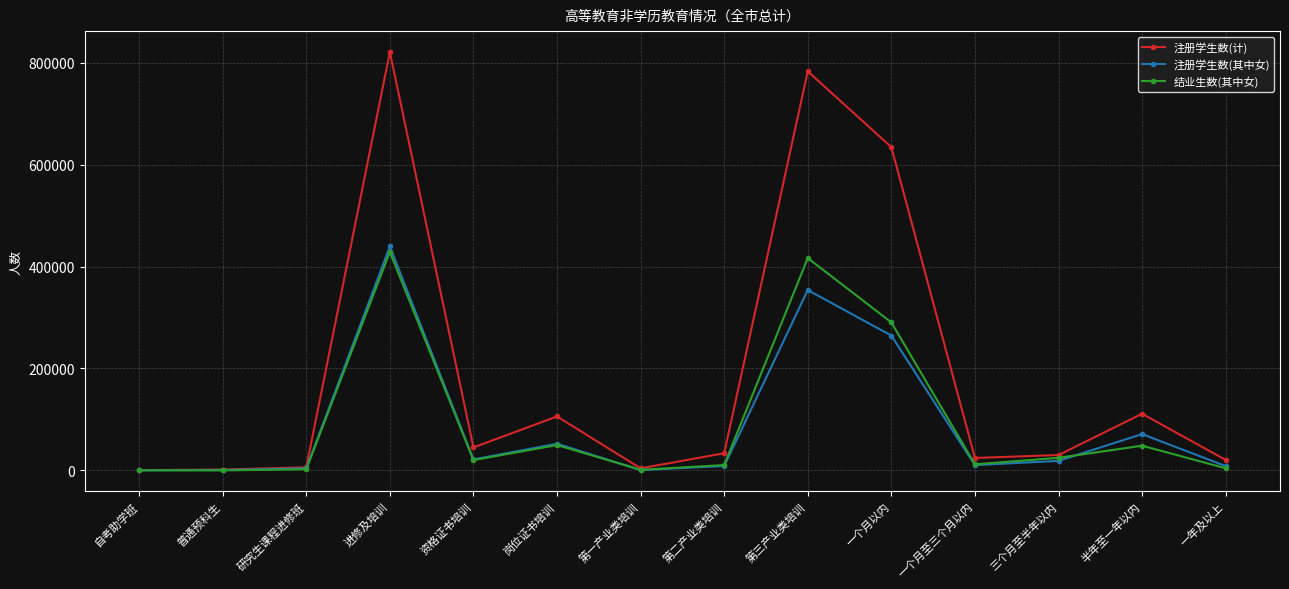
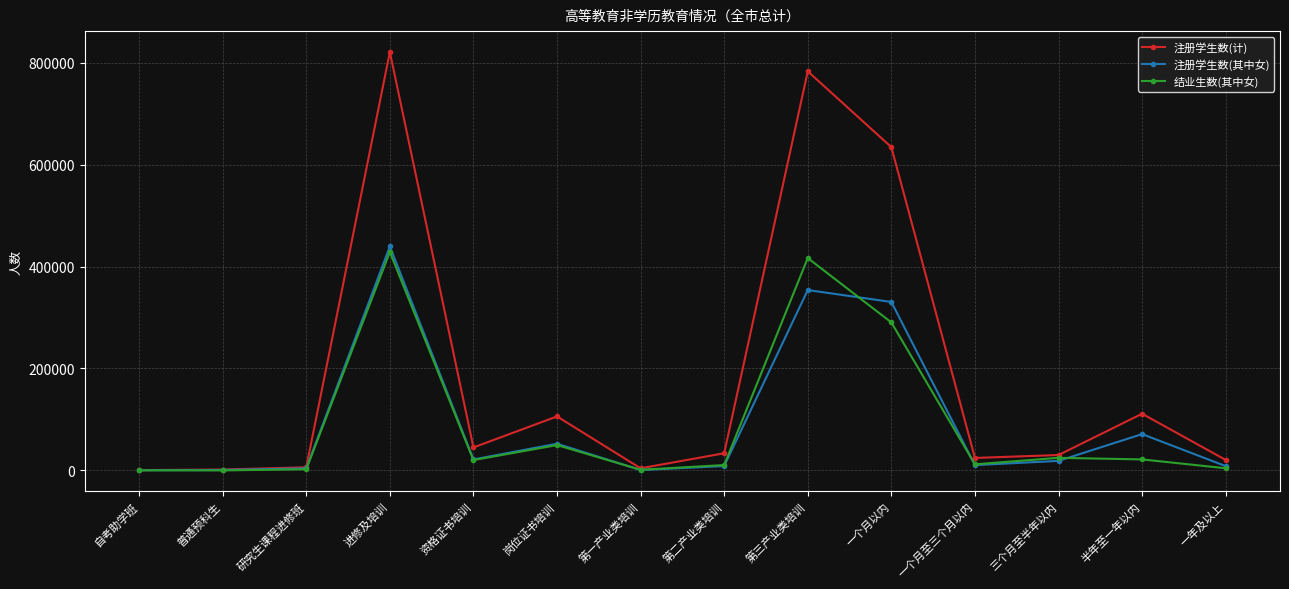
  {
    "注册学生数(计)": {
      "进修及培训": 820000,
      "资格证书培训": 50000,
      "岗位证书培训": 110000,
      "第二产业类培训": 30000,
      "第三产业类培训": 780000,
      "一个月以内": 630000,
      "一个月至三个月以内": 20000,
      "三个月至半年以内": 30000,
      "半年至一年以内": 110000,
      "一年及以上": 20000
    },
    "注册学生数(其中女)": {
      "进修及培训": 440000,
      "第三产业类培训": 350000,
-     "一个月以内": 260000,
+     "一个月以内": 330000,
      "三个月至半年以内": 20000,
      "半年至一年以内": 70000
    },
    "结业生数(其中女)": {
      "进修及培训": 430000,
      "第三产业类培训": 420000,
      "一个月以内": 290000,
      "三个月至半年以内": 20000,
-     "半年至一年以内": 50000
+     "半年至一年以内": 20000
    }
  }
